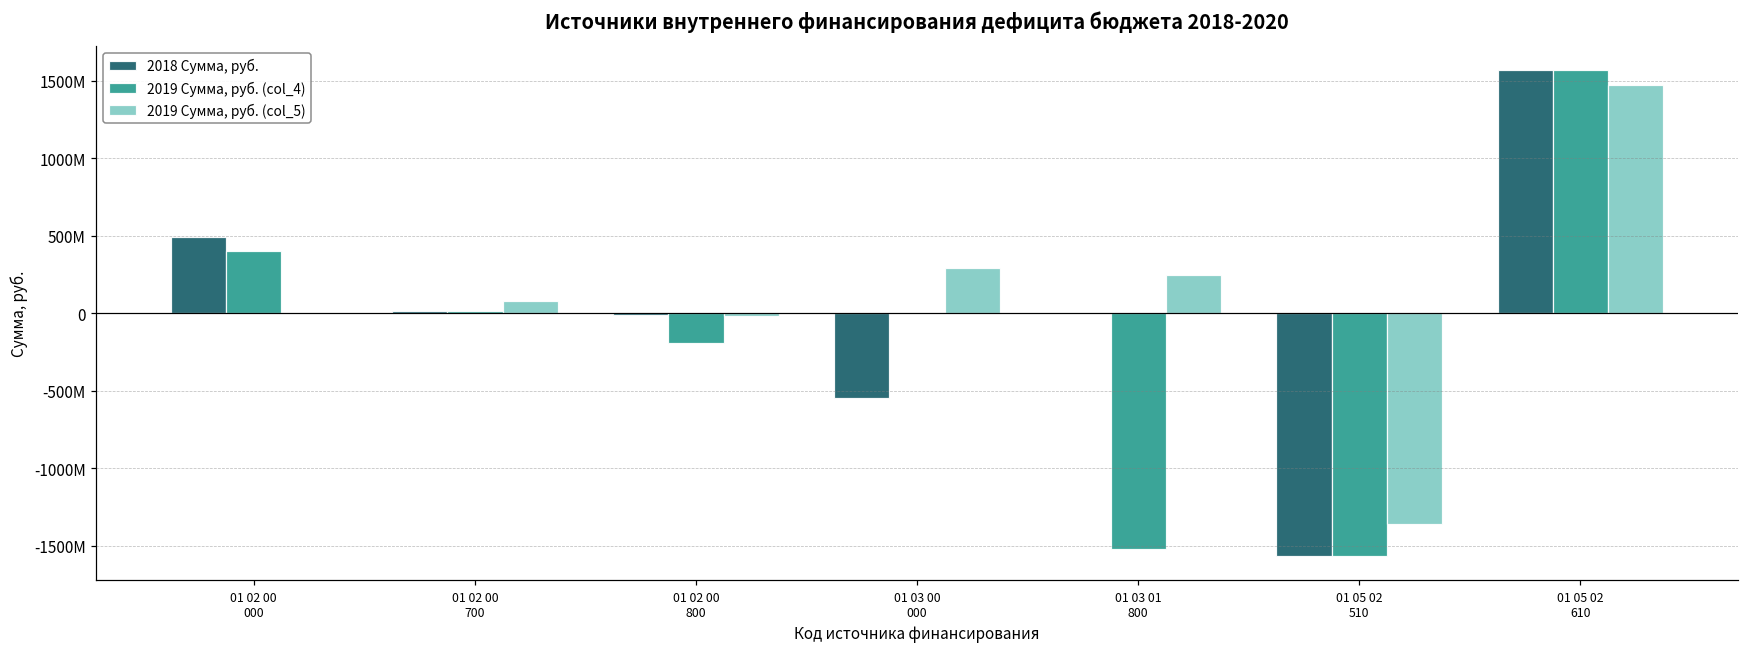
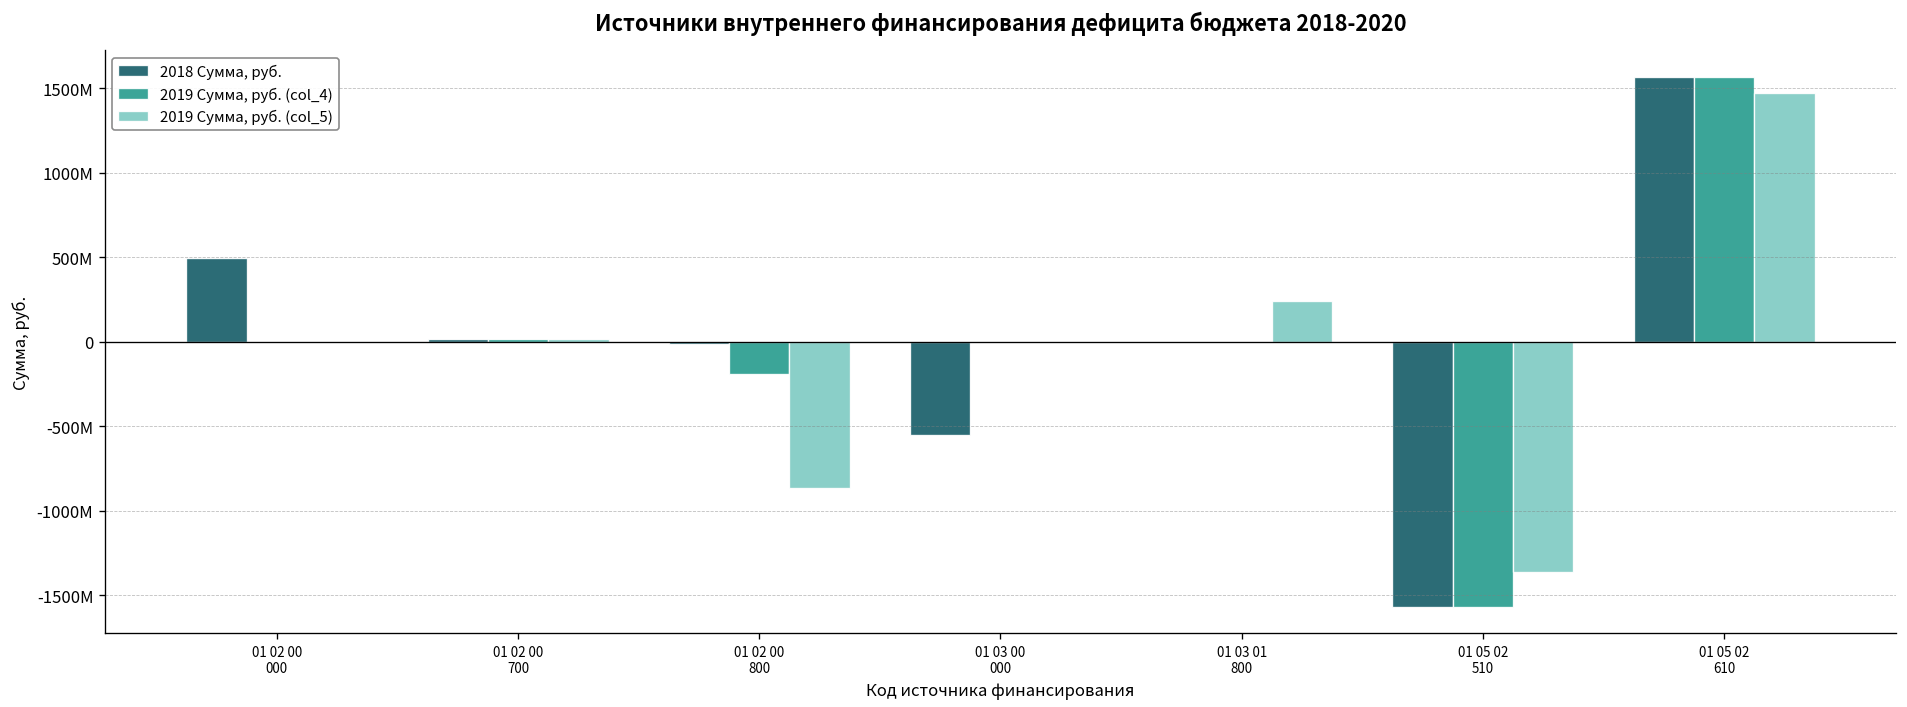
  {
    "2018 Сумма, руб.": {
      "01 02 00 000": 490000000,
      "01 03 00 000": -550000000,
      "01 05 02 510": -1570000000,
      "01 05 02 610": 1570000000
    },
    "2019 Сумма, руб. (col_4)": {
-     "01 02 00 000": 400000000,
+     "01 02 00 000": 0,
      "01 02 00 800": -190000000,
-     "01 03 01 800": -1520000000,
+     "01 03 01 800": 0,
      "01 05 02 510": -1570000000,
      "01 05 02 610": 1570000000
    },
    "2019 Сумма, руб. (col_5)": {
      "01 02 00 000": 0,
-     "01 02 00 700": 80000000,
-     "01 02 00 800": -20000000,
-     "01 03 00 000": 290000000,
+     "01 02 00 700": 20000000,
+     "01 02 00 800": -870000000,
+     "01 03 00 000": 0,
      "01 03 01 800": 240000000,
      "01 05 02 510": -1360000000,
      "01 05 02 610": 1470000000
    }
  }
